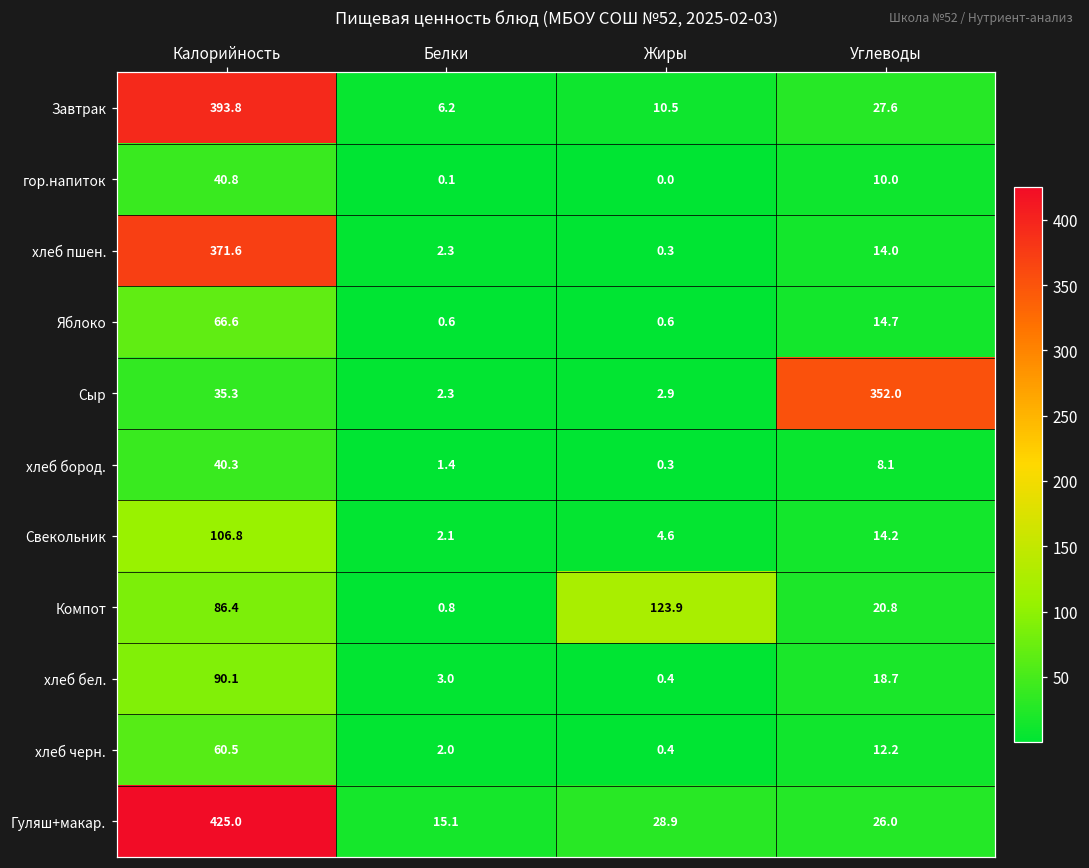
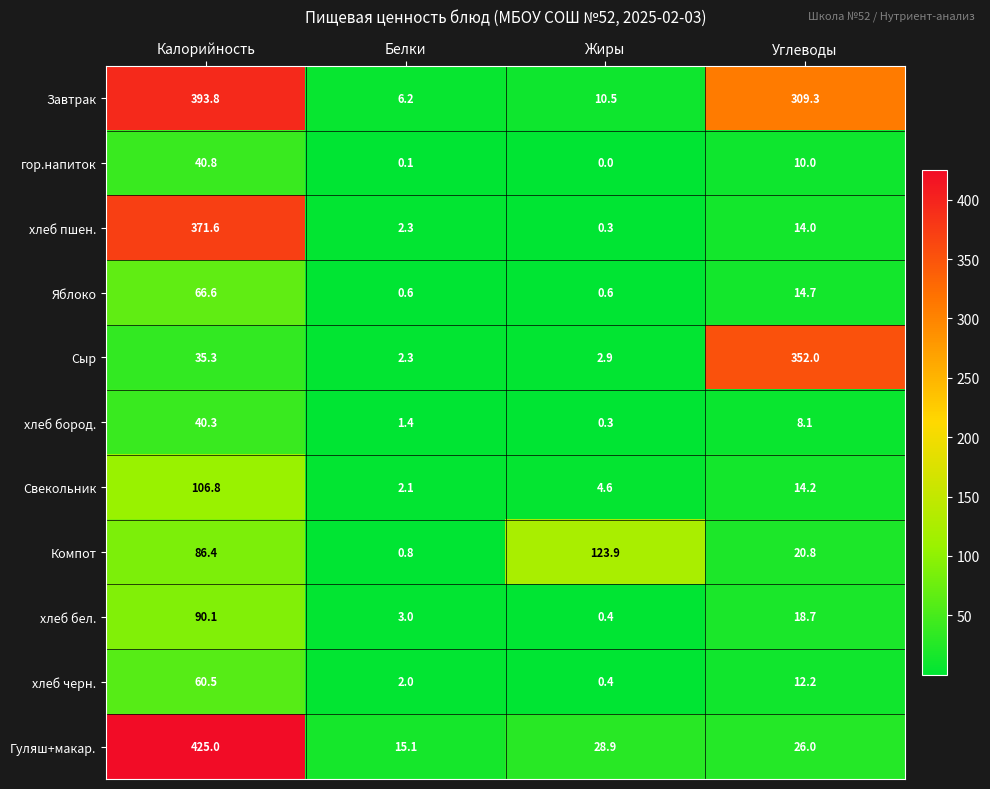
  {
    "Завтрак": {
      "Калорийность": 393.8,
      "Белки": 6.2,
      "Жиры": 10.5,
-     "Углеводы": 27.6
+     "Углеводы": 309.3
    },
    "гор.напиток": {
      "Калорийность": 40.8,
      "Белки": 0.1,
      "Жиры": 0.0,
      "Углеводы": 10.0
    },
    "хлеб пшен.": {
      "Калорийность": 371.6,
      "Белки": 2.3,
      "Жиры": 0.3,
      "Углеводы": 14.0
    },
    "Яблоко": {
      "Калорийность": 66.6,
      "Белки": 0.6,
      "Жиры": 0.6,
      "Углеводы": 14.7
    },
    "Сыр": {
      "Калорийность": 35.3,
      "Белки": 2.3,
      "Жиры": 2.9,
      "Углеводы": 352.0
    },
    "хлеб бород.": {
      "Калорийность": 40.3,
      "Белки": 1.4,
      "Жиры": 0.3,
      "Углеводы": 8.1
    },
    "Свекольник": {
      "Калорийность": 106.8,
      "Белки": 2.1,
      "Жиры": 4.6,
      "Углеводы": 14.2
    },
    "Компот": {
      "Калорийность": 86.4,
      "Белки": 0.8,
      "Жиры": 123.9,
      "Углеводы": 20.8
    },
    "хлеб бел.": {
      "Калорийность": 90.1,
      "Белки": 3.0,
      "Жиры": 0.4,
      "Углеводы": 18.7
    },
    "хлеб черн.": {
      "Калорийность": 60.5,
      "Белки": 2.0,
      "Жиры": 0.4,
      "Углеводы": 12.2
    },
    "Гуляш+макар.": {
      "Калорийность": 425.0,
      "Белки": 15.1,
      "Жиры": 28.9,
      "Углеводы": 26.0
    }
  }
